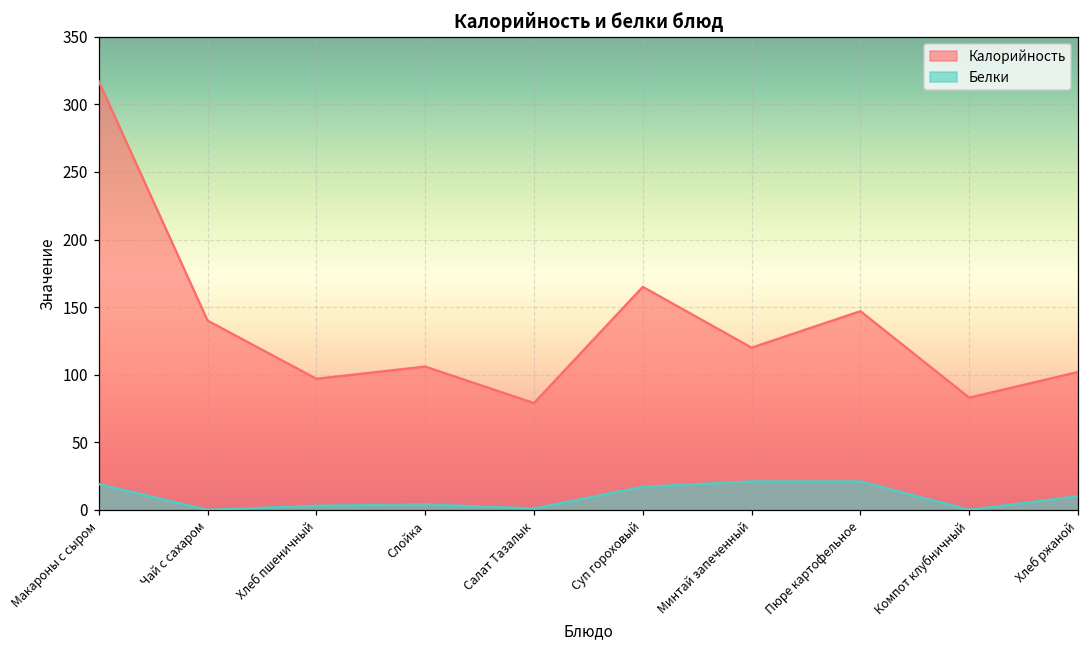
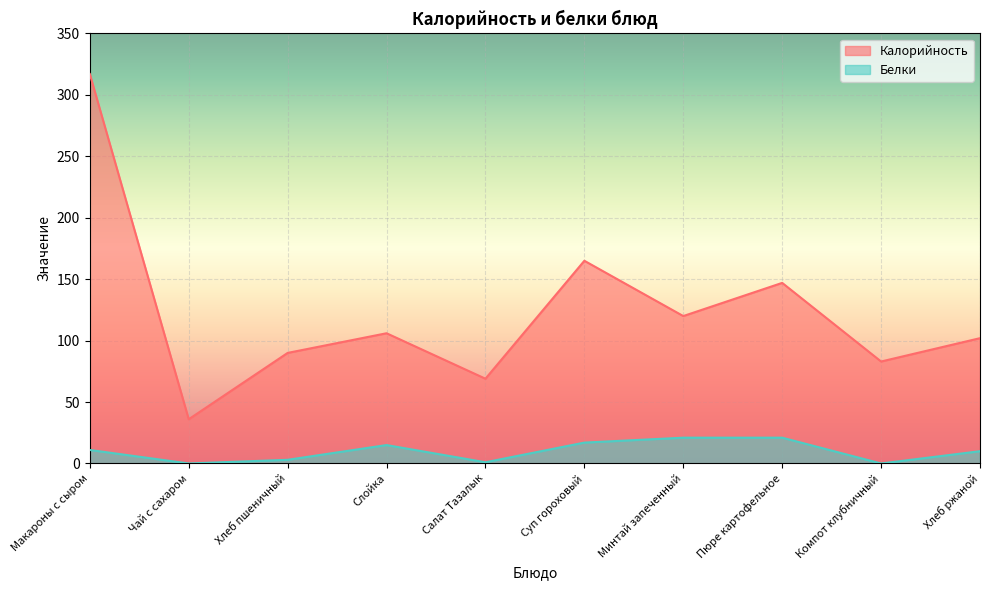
  {
    "Калорийность": {
      "Макароны с сыром": 317,
-     "Чай с сахаром": 140,
-     "Хлеб пшеничный": 97,
+     "Чай с сахаром": 36,
+     "Хлеб пшеничный": 90,
      "Слойка": 106,
-     "Салат Тазалык": 79,
+     "Салат Тазалык": 69,
      "Суп гороховый": 165,
      "Минтай запеченный": 120,
      "Пюре картофельное": 147,
      "Компот клубничный": 83,
      "Хлеб ржаной": 102
    },
    "Белки": {
-     "Макароны с сыром": 19,
+     "Макароны с сыром": 11,
      "Чай с сахаром": 0,
      "Хлеб пшеничный": 3,
-     "Слойка": 4,
+     "Слойка": 15,
      "Салат Тазалык": 1,
      "Суп гороховый": 17,
      "Минтай запеченный": 21,
      "Пюре картофельное": 21,
      "Компот клубничный": 0,
      "Хлеб ржаной": 10
    }
  }
